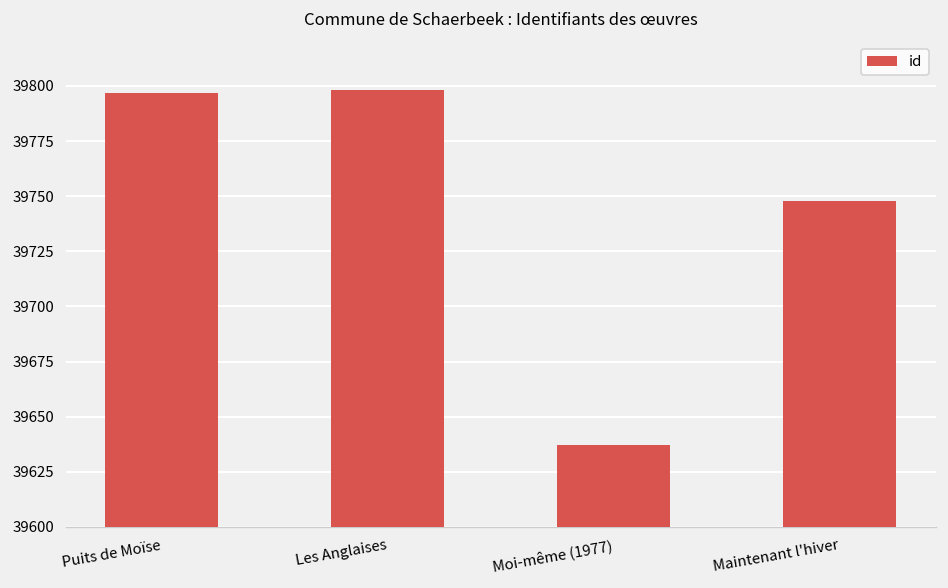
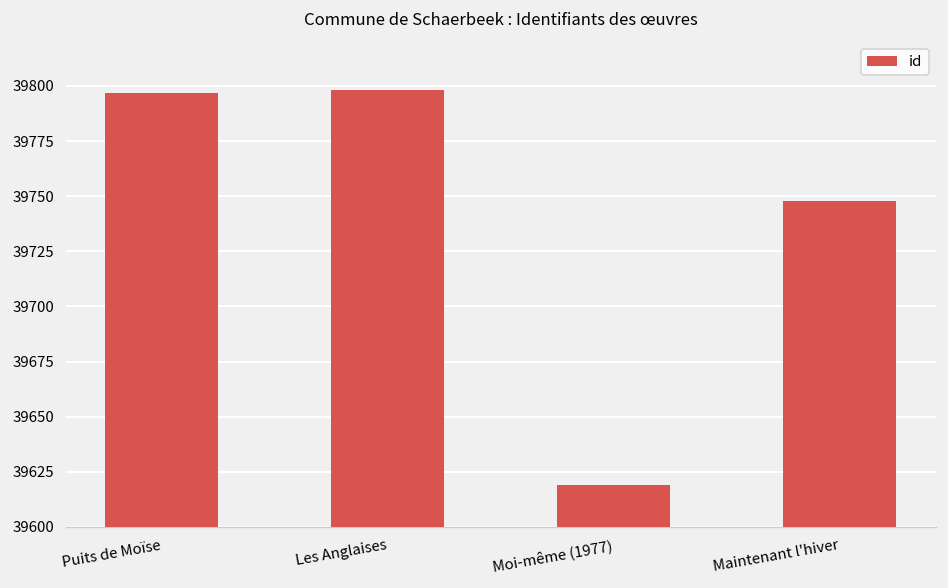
  {
    "Puits de Moïse": 39797,
    "Les Anglaises": 39798,
-   "Moi-même (1977)": 39637,
+   "Moi-même (1977)": 39619,
    "Maintenant l'hiver": 39748
  }
